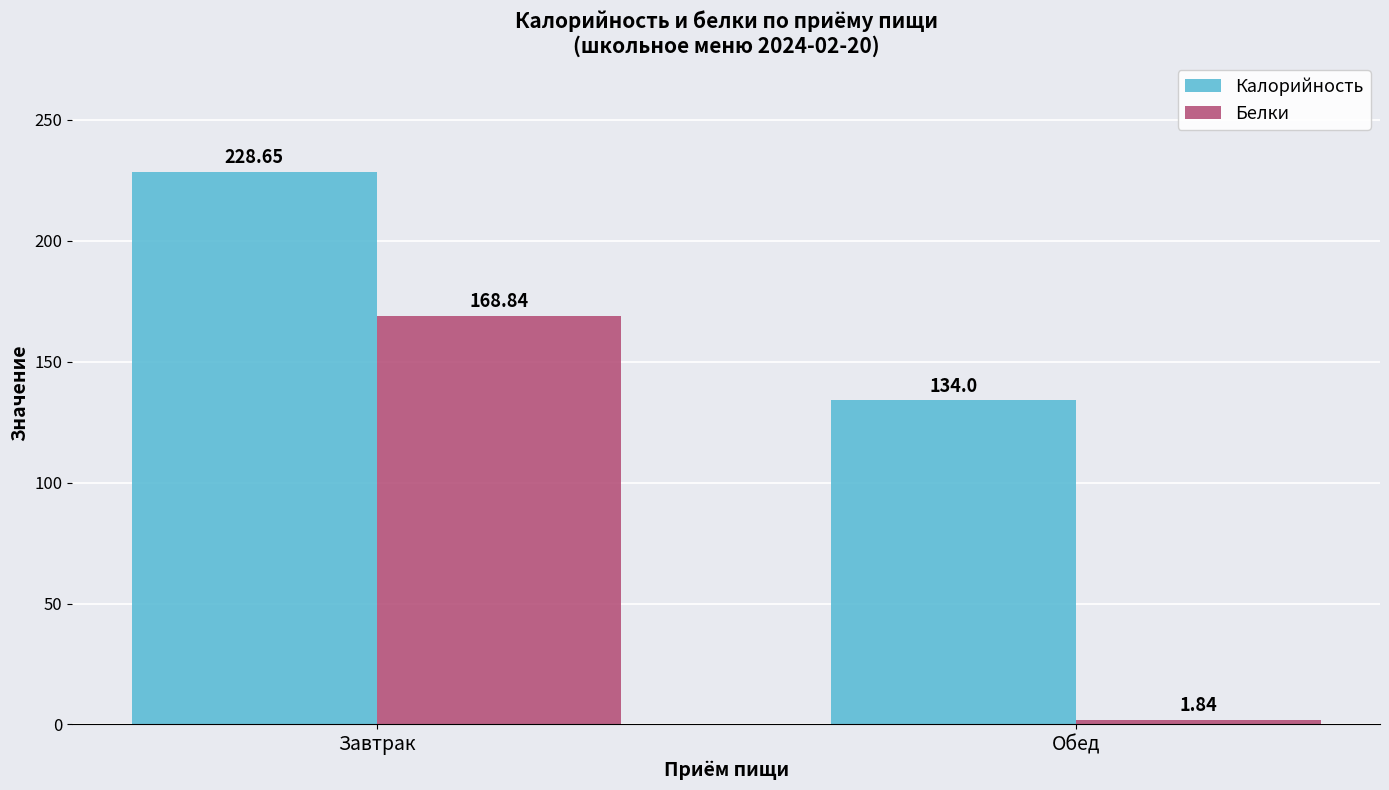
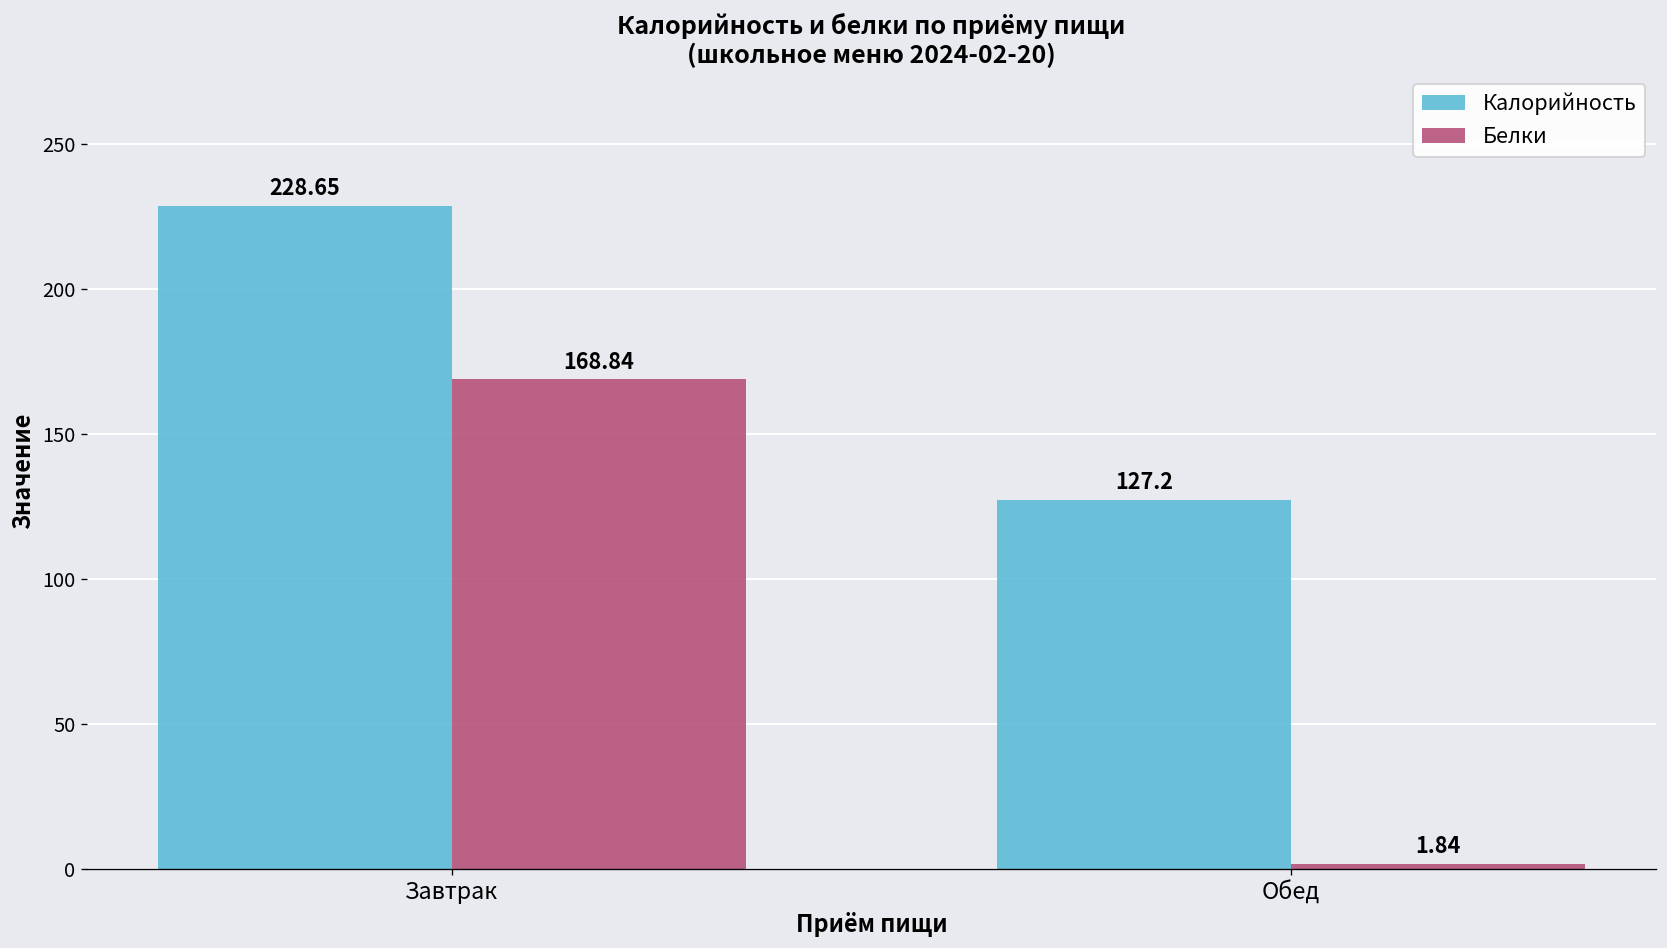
  {
    "Калорийность": {
      "Завтрак": 228.65,
-     "Обед": 134.0
+     "Обед": 127.2
    },
    "Белки": {
      "Завтрак": 168.84,
      "Обед": 1.84
    }
  }
